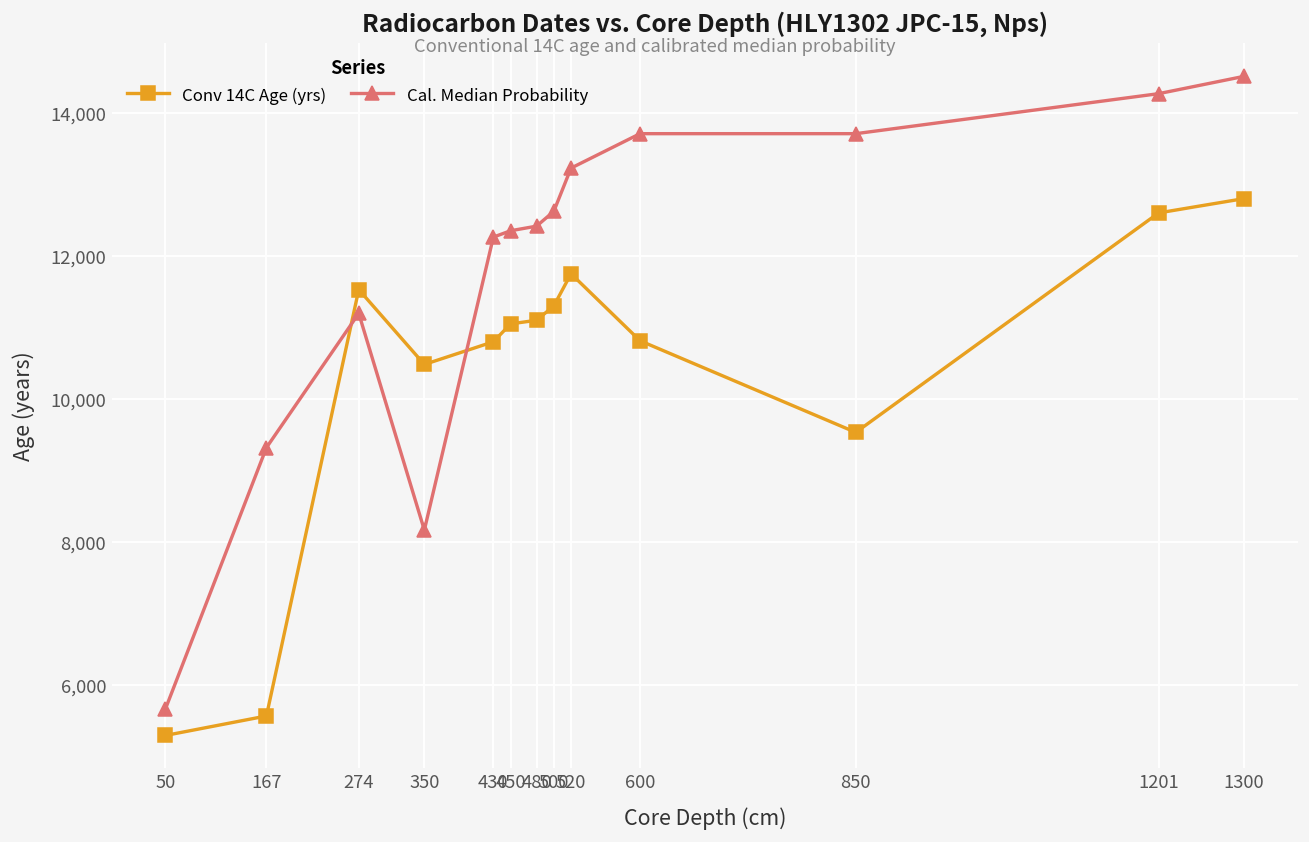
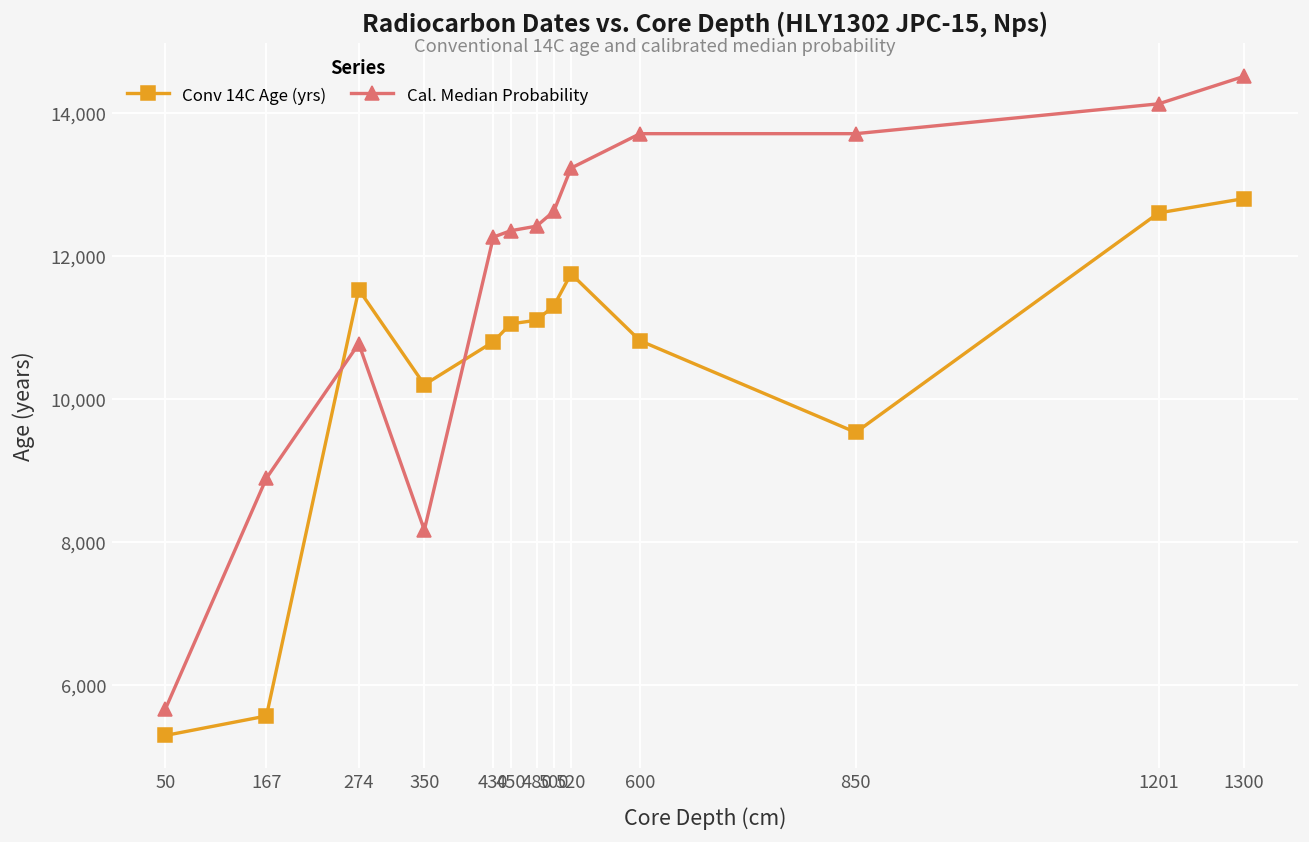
  {
    "Conv 14C Age (yrs)": {
      "50": "5,300",
      "167": "5,600",
      "274": "11,500",
-     "350": "10,500",
+     "350": "10,200",
      "600": "10,800",
      "850": "9,500",
      "1201": "12,600",
      "1300": "12,800"
    },
    "Cal. Median Probability": {
      "50": "5,700",
-     "167": "9,300",
-     "274": "11,200",
+     "167": "8,900",
+     "274": "10,800",
      "350": "8,200",
      "600": "13,700",
      "850": "13,700",
-     "1201": "14,300",
+     "1201": "14,100",
      "1300": "14,500"
    }
  }
